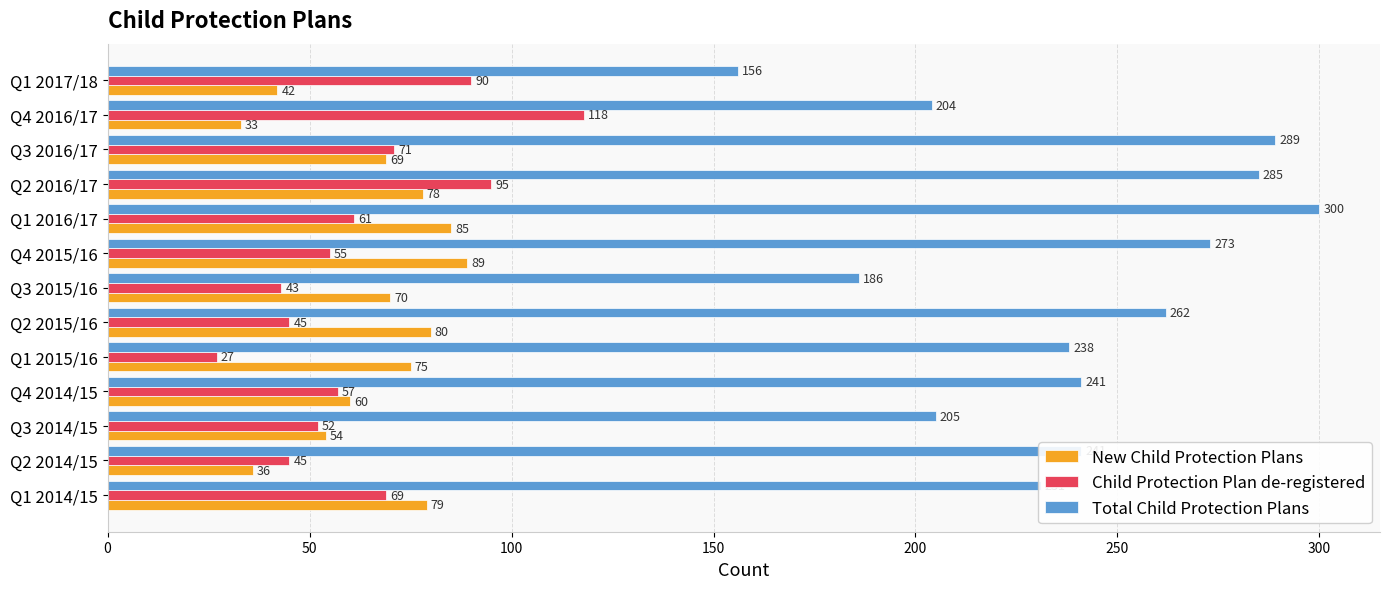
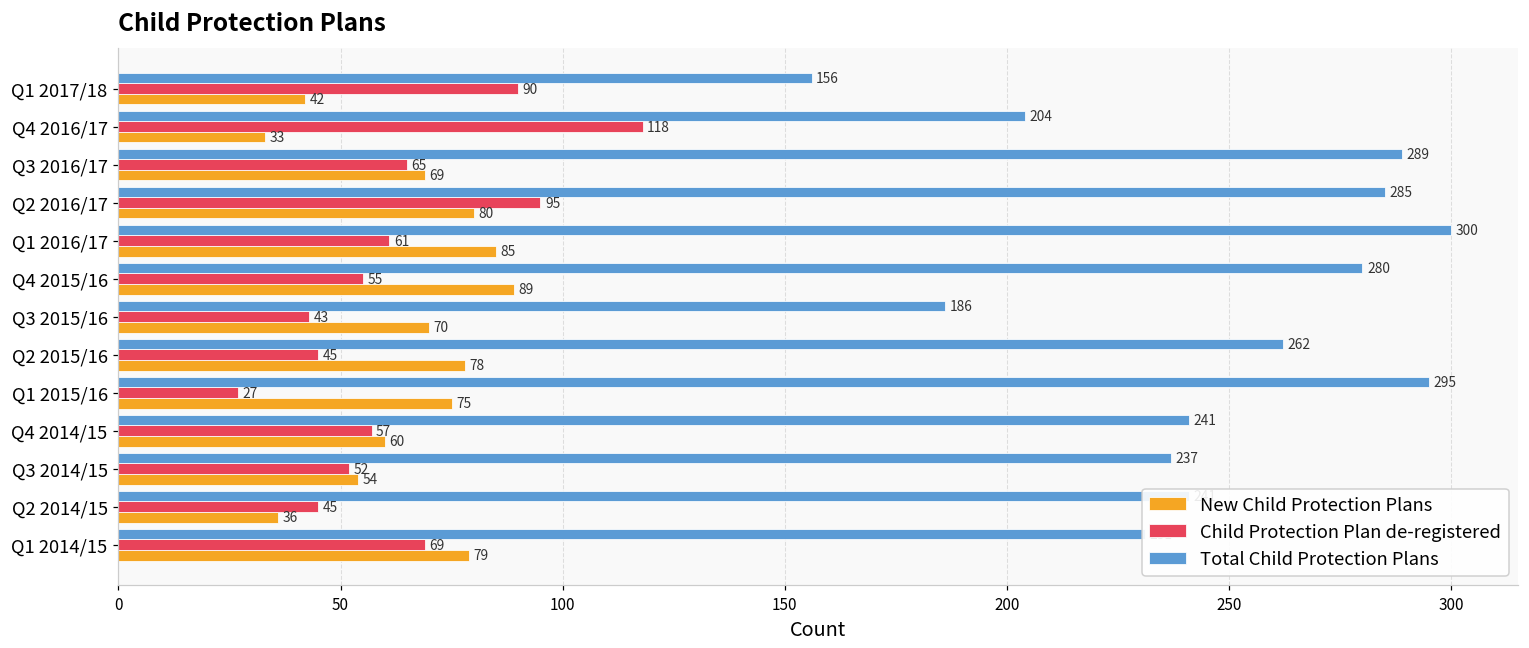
  {
    "New Child Protection Plans": {
      "Q1 2017/18": 42,
      "Q4 2016/17": 33,
      "Q3 2016/17": 69,
-     "Q2 2016/17": 78,
+     "Q2 2016/17": 80,
      "Q1 2016/17": 85,
      "Q4 2015/16": 89,
      "Q3 2015/16": 70,
-     "Q2 2015/16": 80,
+     "Q2 2015/16": 78,
      "Q1 2015/16": 75,
      "Q4 2014/15": 60,
      "Q3 2014/15": 54,
      "Q2 2014/15": 36,
      "Q1 2014/15": 79
    },
    "Child Protection Plan de-registered": {
      "Q1 2017/18": 90,
      "Q4 2016/17": 118,
-     "Q3 2016/17": 71,
+     "Q3 2016/17": 65,
      "Q2 2016/17": 95,
      "Q1 2016/17": 61,
      "Q4 2015/16": 55,
      "Q3 2015/16": 43,
      "Q2 2015/16": 45,
      "Q1 2015/16": 27,
      "Q4 2014/15": 57,
      "Q3 2014/15": 52,
      "Q2 2014/15": 45,
      "Q1 2014/15": 69
    },
    "Total Child Protection Plans": {
      "Q1 2017/18": 156,
      "Q4 2016/17": 204,
      "Q3 2016/17": 289,
      "Q2 2016/17": 285,
      "Q1 2016/17": 300,
-     "Q4 2015/16": 273,
+     "Q4 2015/16": 280,
      "Q3 2015/16": 186,
      "Q2 2015/16": 262,
-     "Q1 2015/16": 238,
+     "Q1 2015/16": 295,
      "Q4 2014/15": 241,
-     "Q3 2014/15": 205
+     "Q3 2014/15": 237
    }
  }
